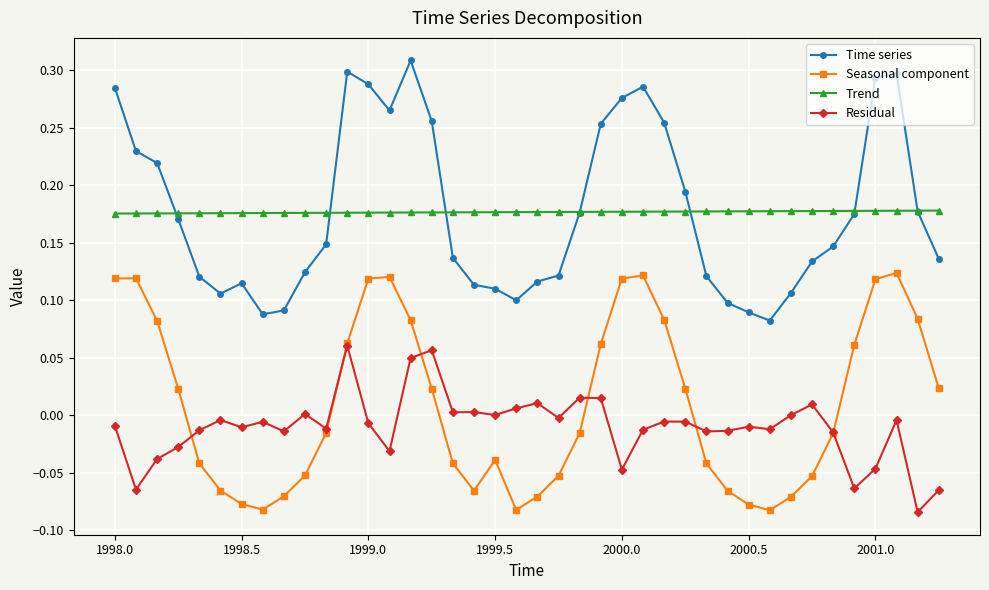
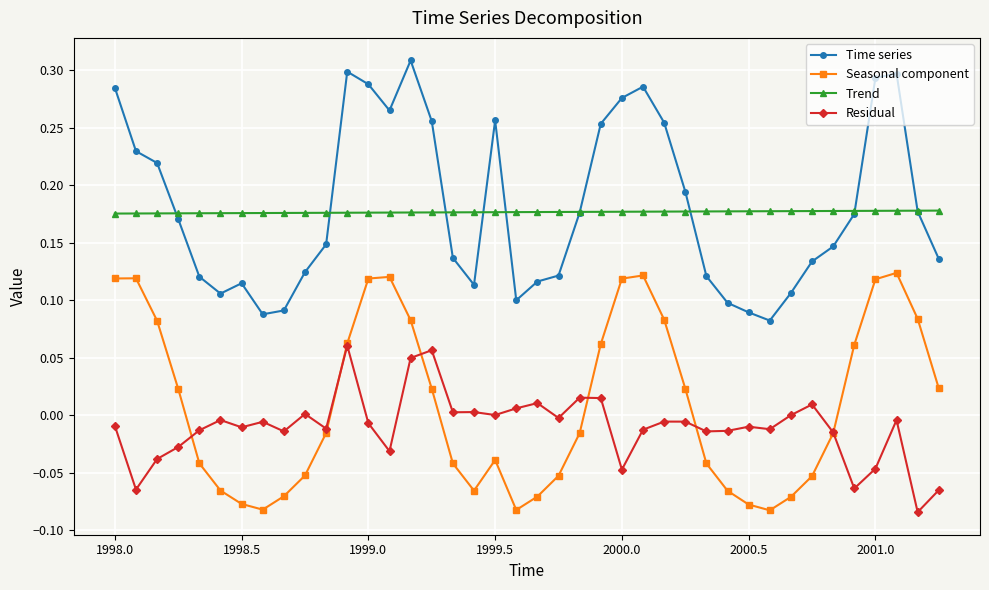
  {
    "Time series": {
      "1998.0": 0.285,
      "1998.5": 0.115,
      "1999.0": 0.288,
-     "1999.5": 0.110,
+     "1999.5": 0.257,
      "2000.0": 0.276,
      "2000.5": 0.089
    },
    "Seasonal component": {
      "1998.0": 0.119,
      "1998.5": -0.077,
      "1999.0": 0.119,
      "1999.5": -0.039,
      "2000.0": 0.119,
      "2000.5": -0.078,
      "2001.0": 0.118
    },
    "Trend": {
      "1998.0": 0.175,
      "1998.5": 0.176,
      "1999.0": 0.176,
      "1999.5": 0.177,
      "2000.0": 0.177,
      "2000.5": 0.177,
      "2001.0": 0.178
    },
    "Residual": {
      "1998.0": -0.009,
      "1998.5": -0.011,
      "1999.0": -0.007,
      "1999.5": 0.000,
      "2000.0": -0.047,
      "2000.5": -0.010,
      "2001.0": -0.047
    }
  }
